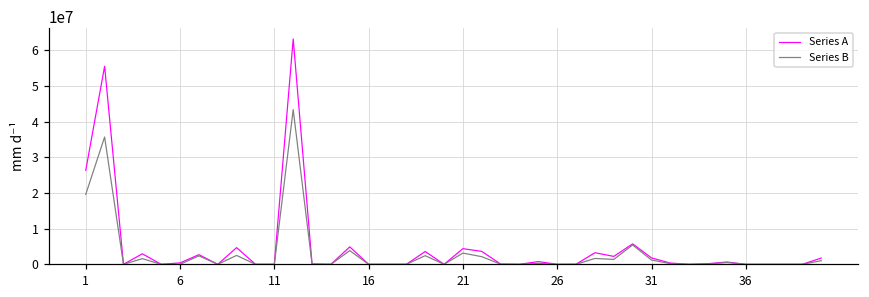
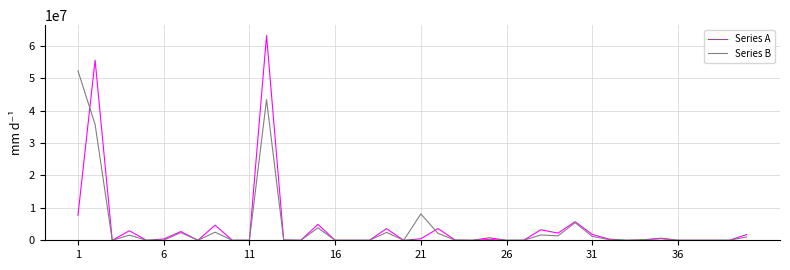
  {
    "Series A": {
-     "1": 26000000,
-     "21": 4000000
+     "1": 8000000,
+     "21": 0
    },
    "Series B": {
-     "1": 20000000,
-     "21": 3000000
+     "1": 52000000,
+     "21": 8000000
    }
  }
